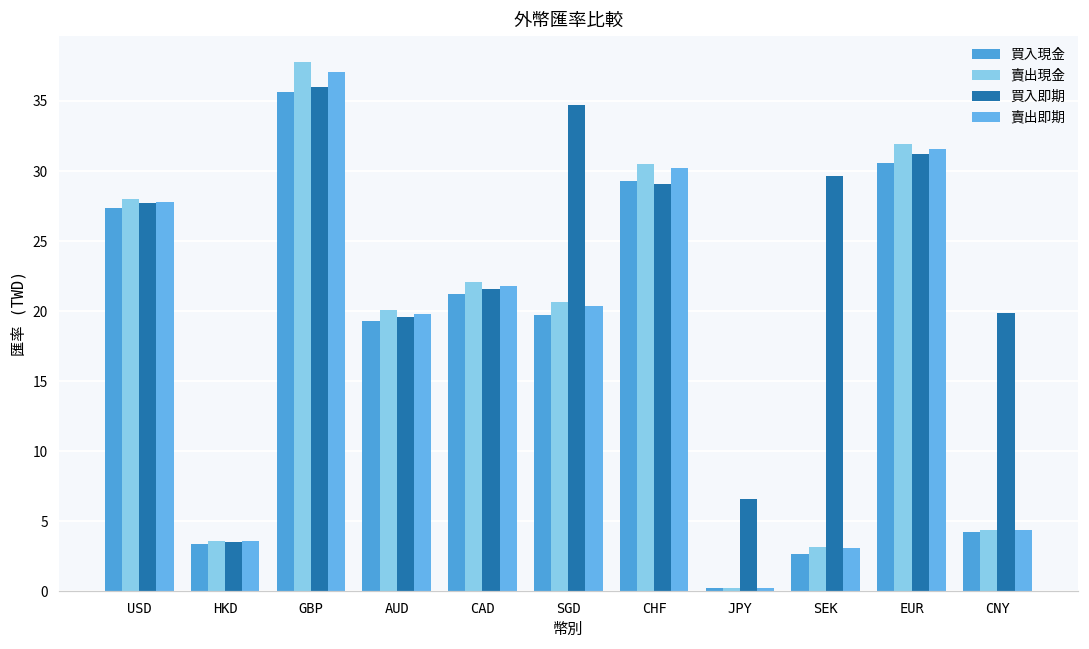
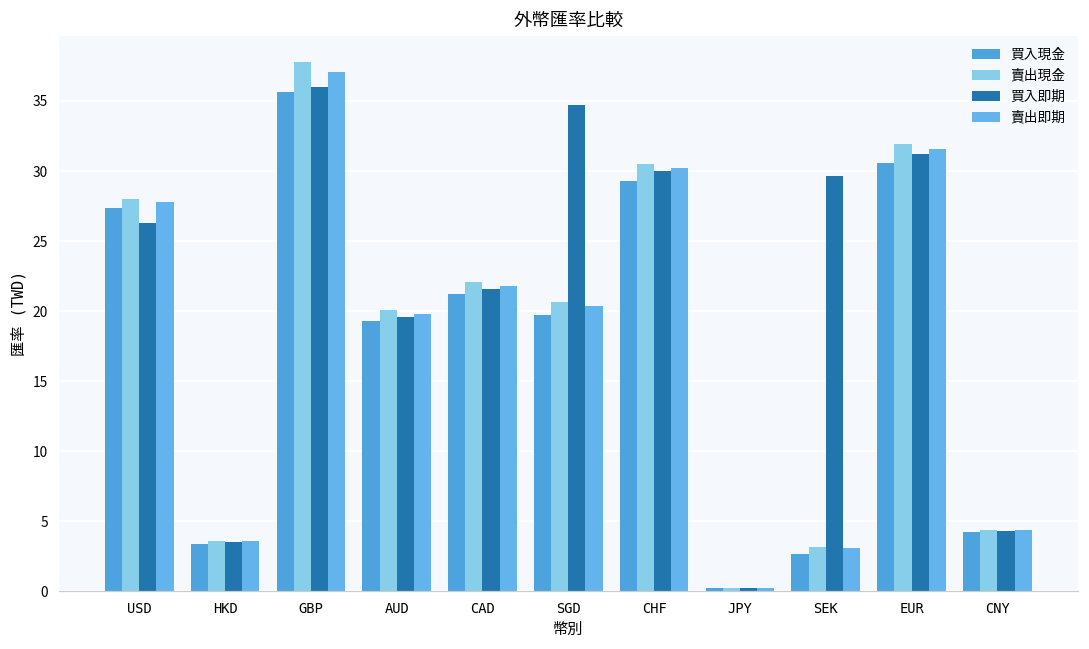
  {
    "買入即期": {
-     "USD": 27.7,
+     "USD": 26.3,
      "HKD": 3.5,
      "GBP": 36.0,
      "AUD": 19.6,
      "CAD": 21.6,
      "SGD": 34.7,
-     "CHF": 29.1,
-     "JPY": 6.6,
+     "CHF": 30.0,
+     "JPY": 0.2,
      "SEK": 29.7,
      "EUR": 31.2,
-     "CNY": 19.9
+     "CNY": 4.3
    }
  }
